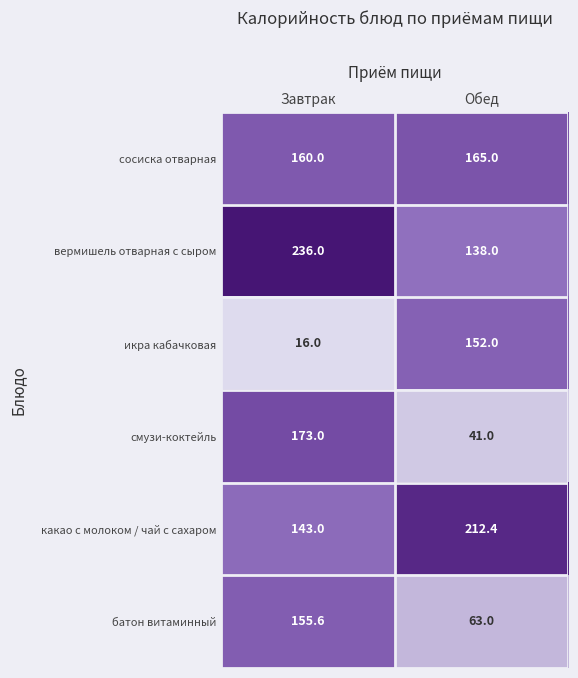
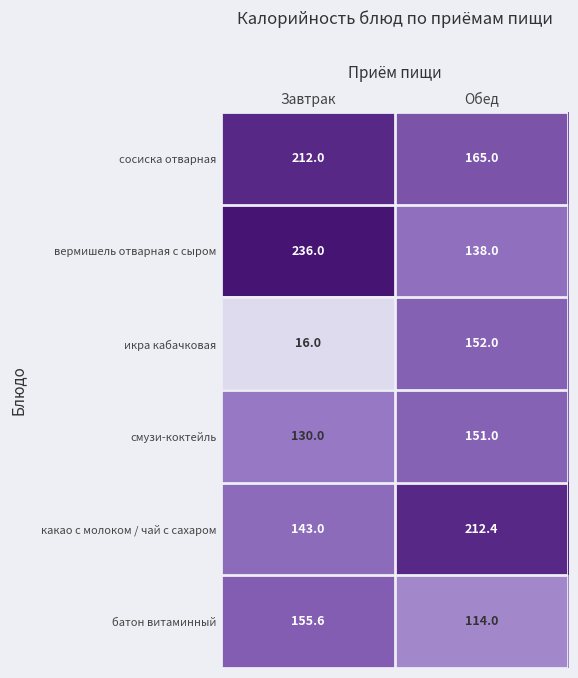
  {
    "сосиска отварная": {
-     "Завтрак": 160.0,
+     "Завтрак": 212.0,
      "Обед": 165.0
    },
    "вермишель отварная с сыром": {
      "Завтрак": 236.0,
      "Обед": 138.0
    },
    "икра кабачковая": {
      "Завтрак": 16.0,
      "Обед": 152.0
    },
    "смузи-коктейль": {
-     "Завтрак": 173.0,
-     "Обед": 41.0
+     "Завтрак": 130.0,
+     "Обед": 151.0
    },
    "какао с молоком / чай с сахаром": {
      "Завтрак": 143.0,
      "Обед": 212.4
    },
    "батон витаминный": {
      "Завтрак": 155.6,
-     "Обед": 63.0
+     "Обед": 114.0
    }
  }
